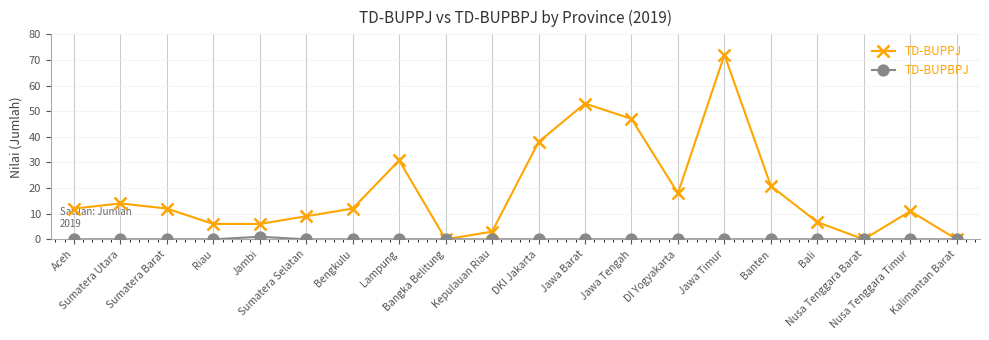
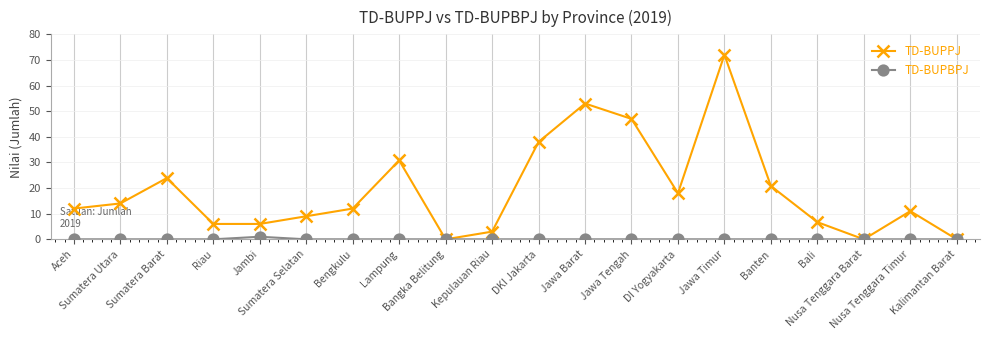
  {
    "TD-BUPPJ": {
      "Sumatera Utara": 14,
-     "Sumatera Barat": 12,
+     "Sumatera Barat": 24,
      "Riau": 6,
      "Jambi": 6,
      "Sumatera Selatan": 9,
      "Bengkulu": 12,
      "Lampung": 31,
      "Kepulauan Riau": 3,
      "DKI Jakarta": 38,
      "Jawa Barat": 53,
      "Jawa Tengah": 47,
      "DI Yogyakarta": 18,
      "Jawa Timur": 72,
      "Banten": 21,
      "Bali": 7,
      "Nusa Tenggara Timur": 11
    },
    "TD-BUPBPJ": {
      "Aceh": 0,
      "Sumatera Utara": 0,
      "Sumatera Barat": 0,
      "Riau": 0,
      "Jambi": 1,
      "Sumatera Selatan": 0,
      "Bengkulu": 0,
      "Lampung": 0,
      "Kepulauan Riau": 0,
      "DKI Jakarta": 0,
      "Jawa Barat": 0,
      "Jawa Tengah": 0,
      "DI Yogyakarta": 0,
      "Jawa Timur": 0,
      "Banten": 0,
      "Bali": 0,
      "Nusa Tenggara Timur": 0
    }
  }
